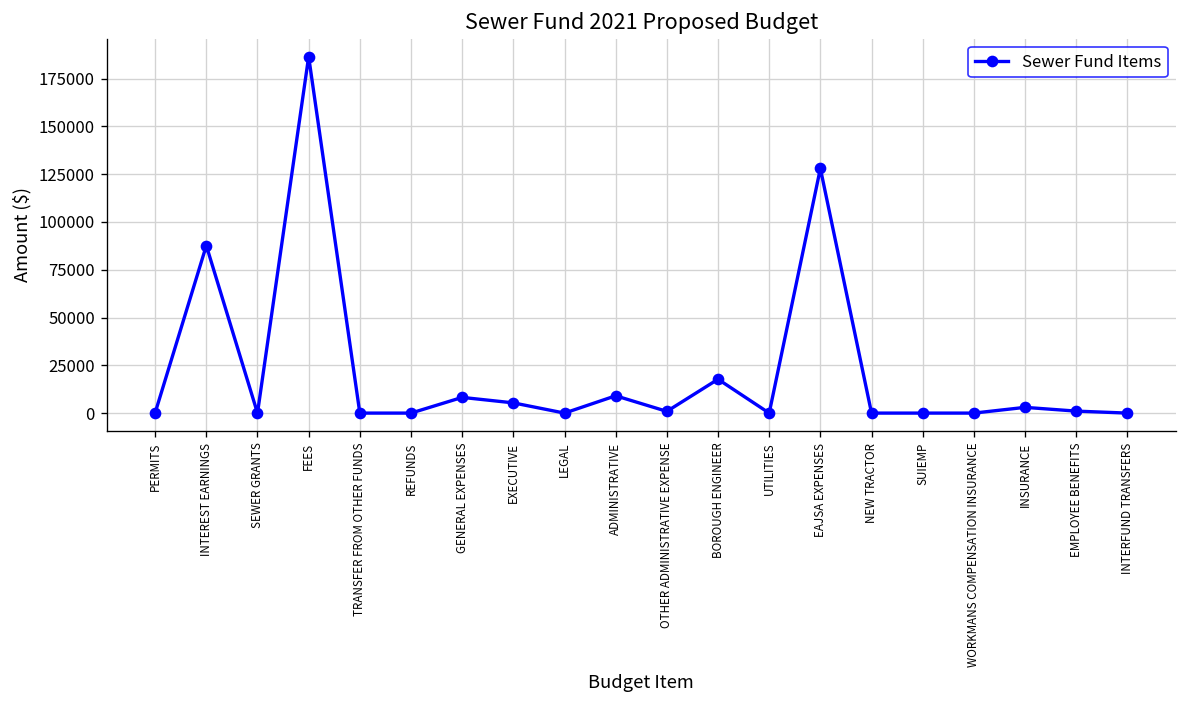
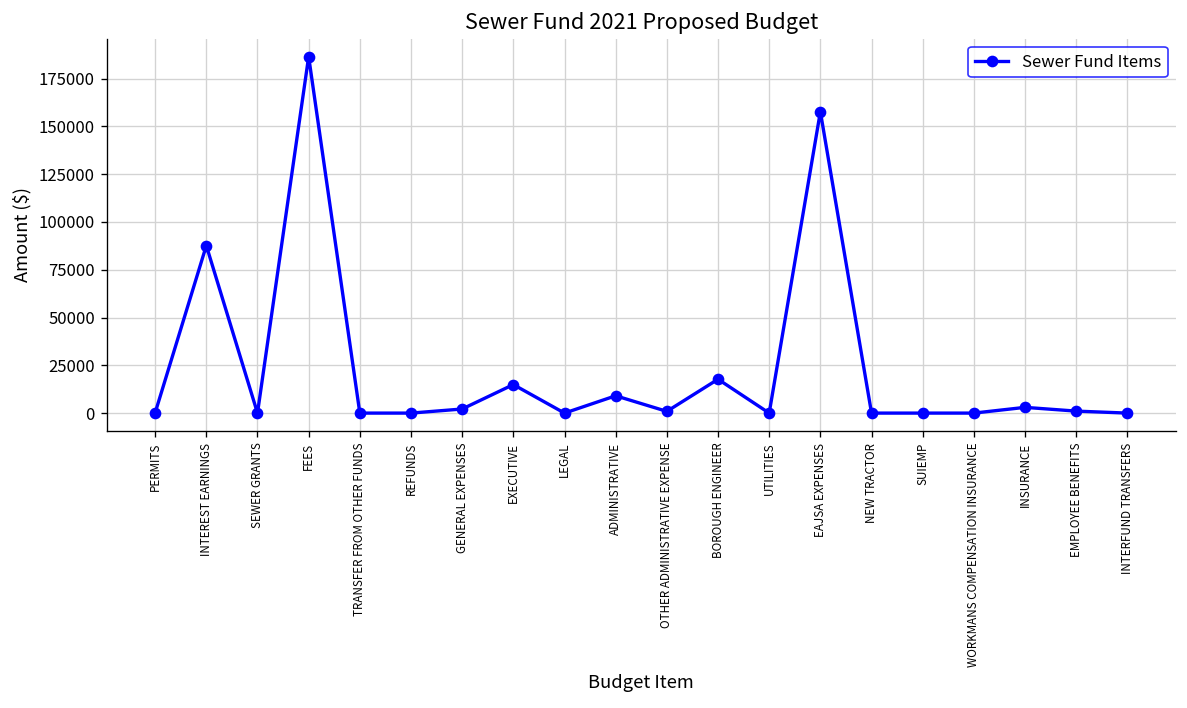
  {
    "PERMITS": 0,
    "INTEREST EARNINGS": 88000,
    "SEWER GRANTS": 0,
    "FEES": 187000,
    "TRANSFER FROM OTHER FUNDS": 0,
    "REFUNDS": 0,
-   "GENERAL EXPENSES": 8000,
-   "EXECUTIVE": 5000,
+   "GENERAL EXPENSES": 2000,
+   "EXECUTIVE": 15000,
    "LEGAL": 0,
    "ADMINISTRATIVE": 9000,
    "OTHER ADMINISTRATIVE EXPENSE": 1000,
    "BOROUGH ENGINEER": 18000,
    "UTILITIES": 0,
-   "EAJSA EXPENSES": 128000,
+   "EAJSA EXPENSES": 158000,
    "NEW TRACTOR": 0,
    "SUIEMP": 0,
    "WORKMANS COMPENSATION INSURANCE": 0,
    "INSURANCE": 3000,
    "EMPLOYEE BENEFITS": 1000,
    "INTERFUND TRANSFERS": 0
  }
